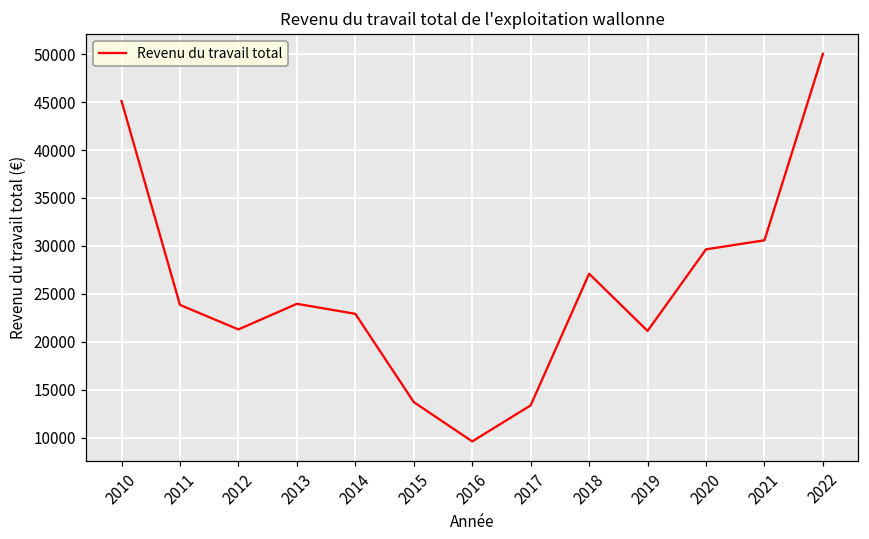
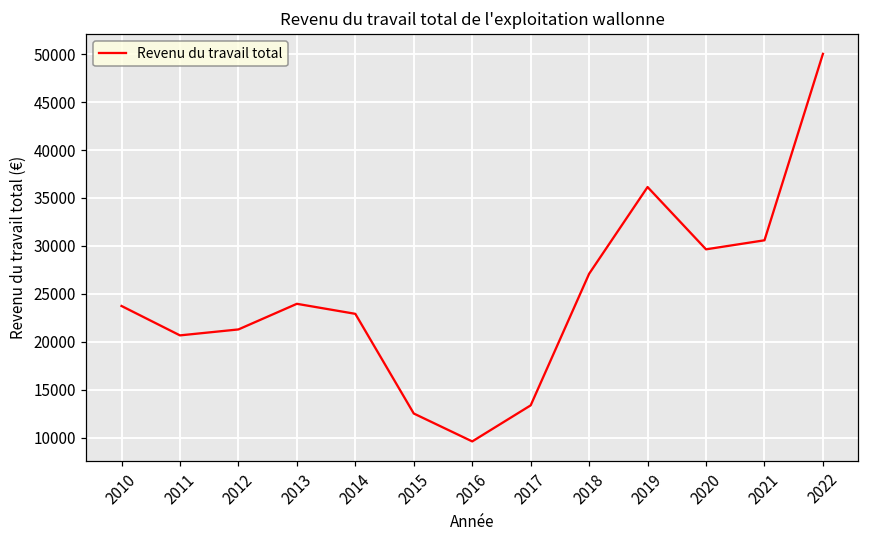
  {
-   "2010": 45000,
-   "2011": 24000,
+   "2010": 24000,
+   "2011": 21000,
    "2012": 21000,
    "2013": 24000,
    "2014": 23000,
-   "2015": 14000,
+   "2015": 13000,
    "2016": 10000,
    "2017": 13000,
    "2018": 27000,
-   "2019": 21000,
+   "2019": 36000,
    "2020": 30000,
    "2021": 31000,
    "2022": 50000
  }
